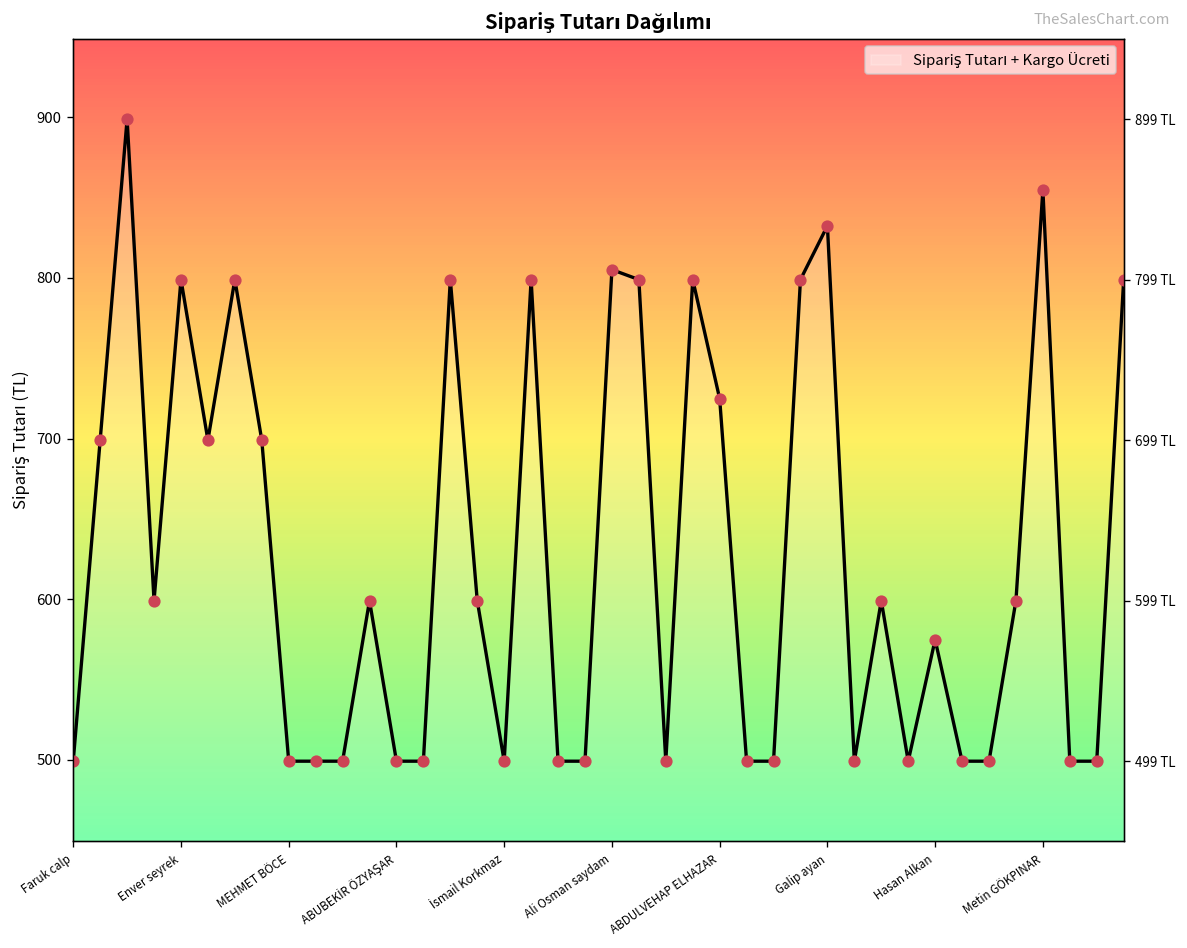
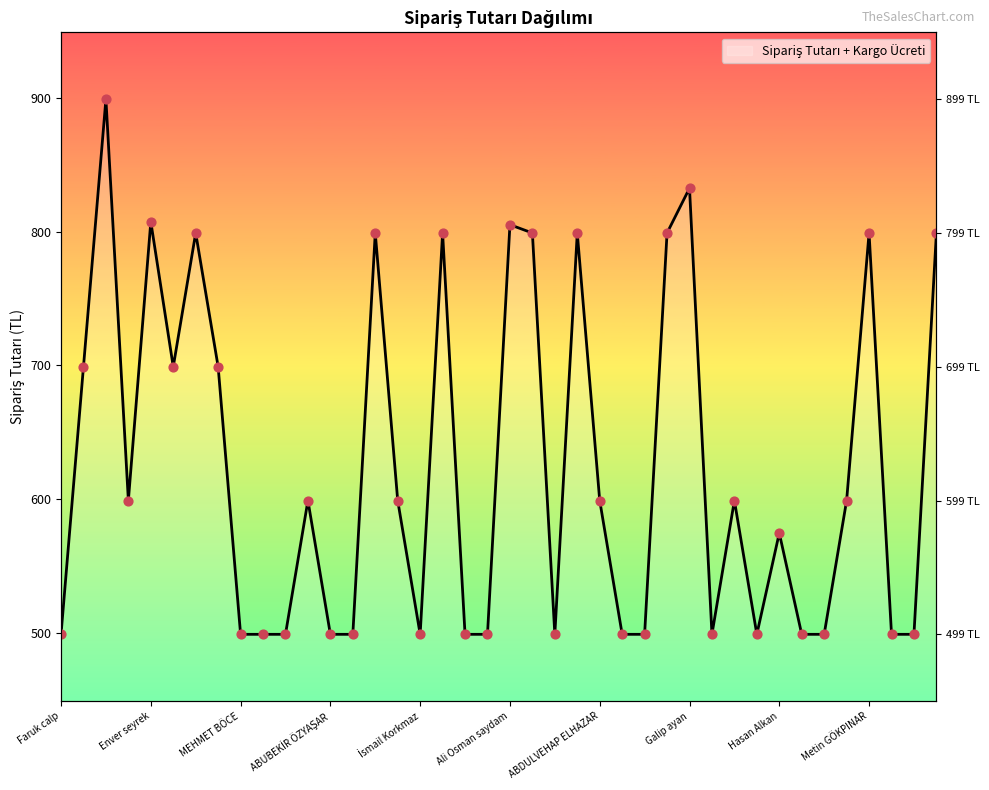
  {
    "Faruk calp": 499,
-   "Enver seyrek": 799,
+   "Enver seyrek": 807,
    "MEHMET BÖCE": 499,
    "ABUBEKİR ÖZYAŞAR": 499,
    "İsmail Korkmaz": 499,
    "Ali Osman saydam": 805,
-   "ABDULVEHAP ELHAZAR": 725,
+   "ABDULVEHAP ELHAZAR": 599,
    "Galip ayan": 833,
    "Hasan Alkan": 575,
-   "Metin GÖKPINAR": 855
+   "Metin GÖKPINAR": 799
  }
